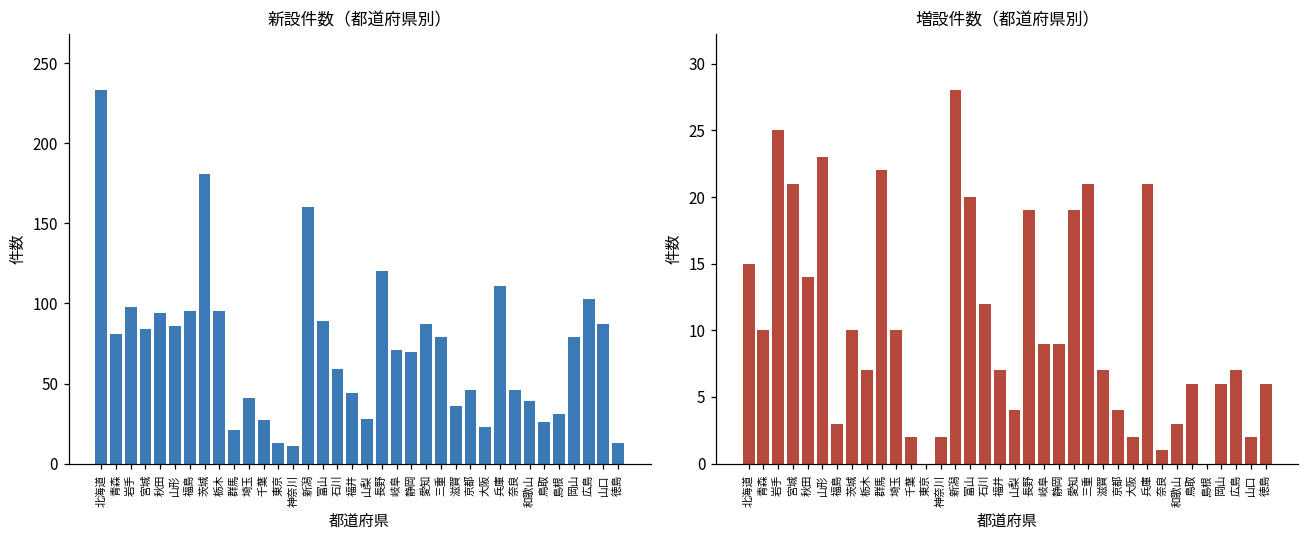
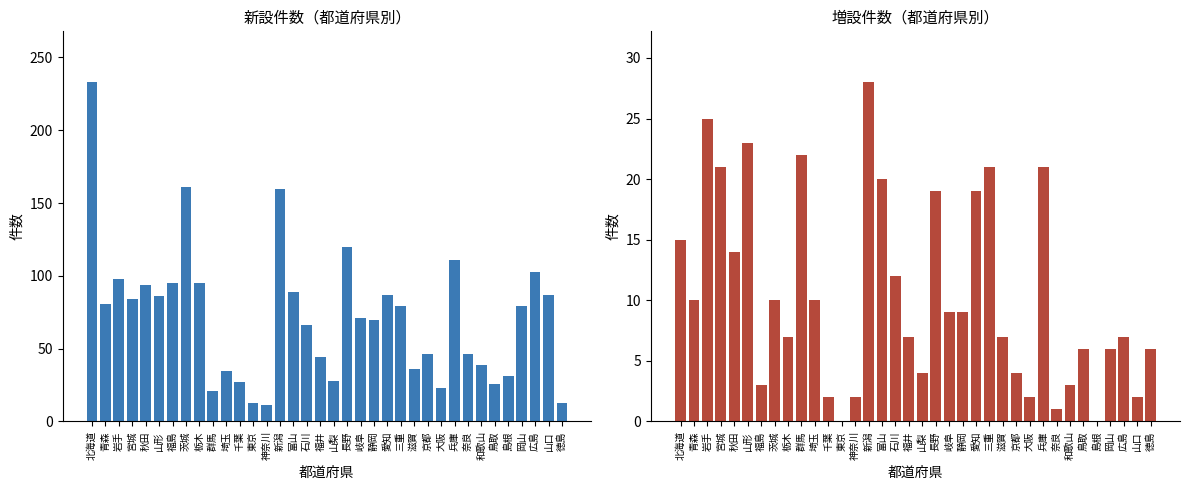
  {
    "新設件数（都道府県別）": {
      "北海道": 233,
      "青森": 81,
      "岩手": 98,
      "宮城": 84,
      "秋田": 94,
      "山形": 86,
      "福島": 95,
-     "茨城": 181,
+     "茨城": 161,
      "栃木": 95,
      "群馬": 21,
-     "埼玉": 41,
+     "埼玉": 35,
      "千葉": 27,
      "東京": 13,
      "神奈川": 11,
      "新潟": 160,
      "富山": 89,
-     "石川": 59,
+     "石川": 66,
      "福井": 44,
      "山梨": 28,
      "長野": 120,
      "岐阜": 71,
      "静岡": 70,
      "愛知": 87,
      "三重": 79,
      "滋賀": 36,
      "京都": 46,
      "大阪": 23,
      "兵庫": 111,
      "奈良": 46,
      "和歌山": 39,
      "鳥取": 26,
      "島根": 31,
      "岡山": 79,
      "広島": 103,
      "山口": 87,
      "徳島": 13
    },
    "増設件数（都道府県別）": {
      "北海道": 15.0,
      "青森": 10.0,
      "岩手": 25.0,
      "宮城": 21.0,
      "秋田": 14.0,
      "山形": 23.0,
      "福島": 3.0,
      "茨城": 10.0,
      "栃木": 7.0,
      "群馬": 22.0,
      "埼玉": 10.0,
      "千葉": 2.0,
      "東京": 0.0,
      "神奈川": 2.0,
      "新潟": 28.0,
      "富山": 20.0,
      "石川": 12.0,
      "福井": 7.0,
      "山梨": 4.0,
      "長野": 19.0,
      "岐阜": 9.0,
      "静岡": 9.0,
      "愛知": 19.0,
      "三重": 21.0,
      "滋賀": 7.0,
      "京都": 4.0,
      "大阪": 2.0,
      "兵庫": 21.0,
      "奈良": 1.0,
      "和歌山": 3.0,
      "鳥取": 6.0,
      "島根": 0.0,
      "岡山": 6.0,
      "広島": 7.0,
      "山口": 2.0,
      "徳島": 6.0
    }
  }
